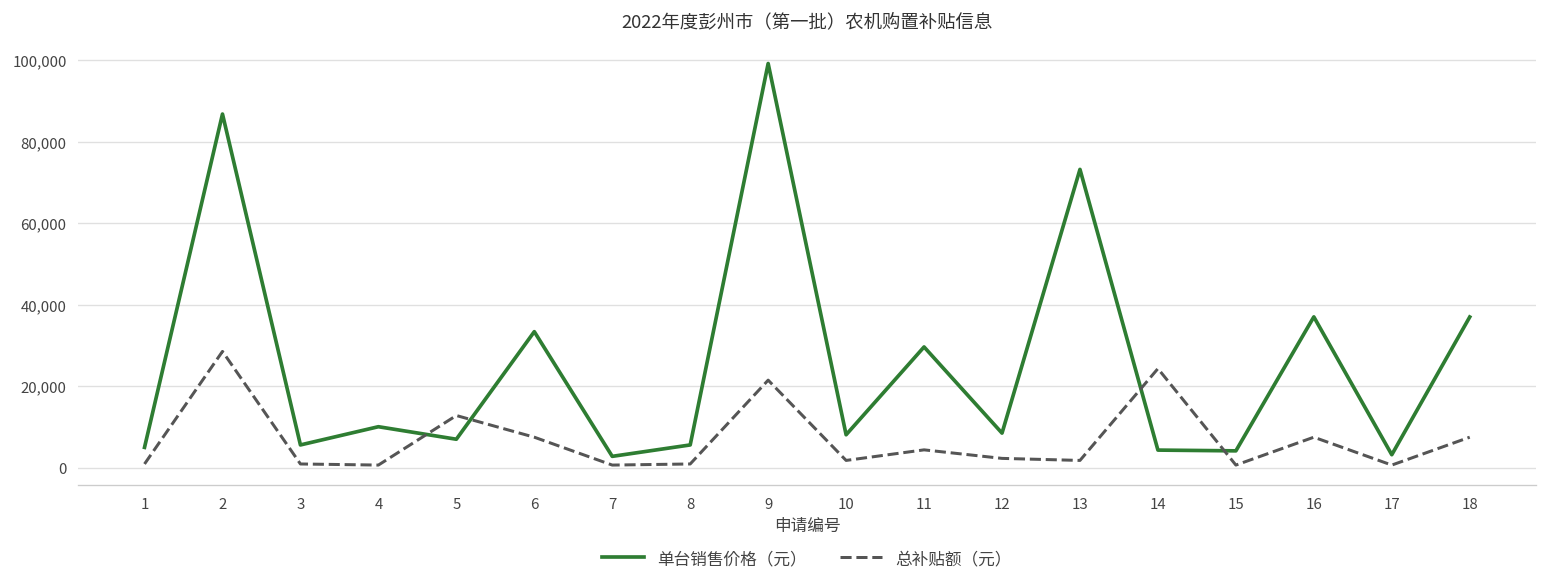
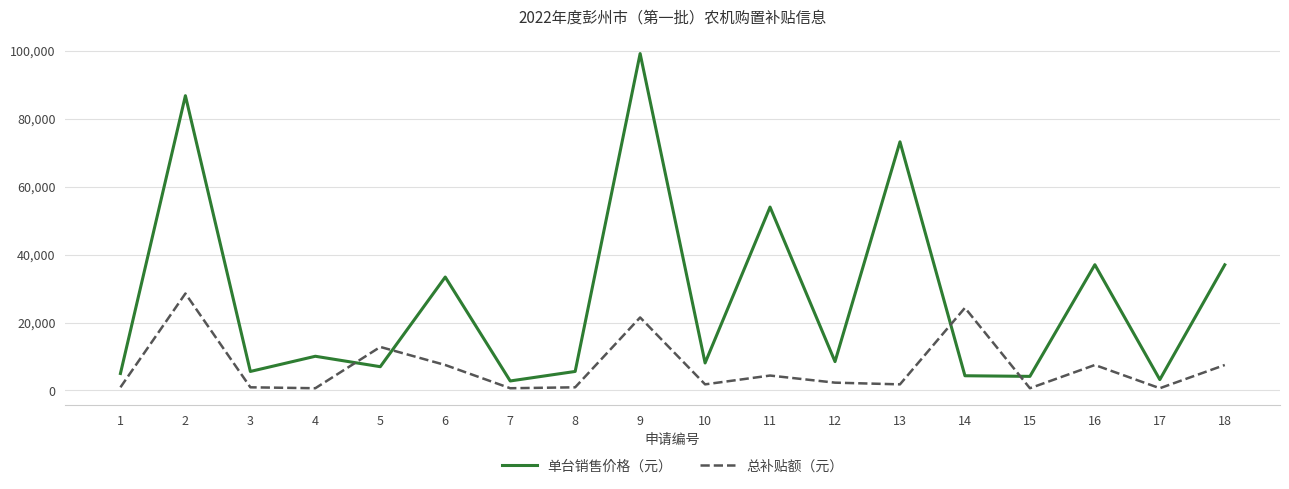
  {
    "单台销售价格（元）": {
      "1": "5,000",
      "2": "87,000",
      "3": "6,000",
      "4": "10,000",
      "5": "7,000",
      "6": "33,000",
      "7": "3,000",
      "8": "6,000",
      "9": "99,000",
      "10": "8,000",
-     "11": "30,000",
+     "11": "54,000",
      "12": "9,000",
      "13": "73,000",
      "14": "4,000",
      "15": "4,000",
      "16": "37,000",
      "17": "3,000",
      "18": "37,000"
    },
    "总补贴额（元）": {
      "1": "1,000",
      "2": "29,000",
      "3": "1,000",
      "4": "1,000",
      "5": "13,000",
      "6": "8,000",
      "7": "1,000",
      "8": "1,000",
      "9": "22,000",
      "10": "2,000",
      "11": "4,000",
      "12": "2,000",
      "13": "2,000",
      "14": "24,000",
      "15": "1,000",
      "16": "8,000",
      "17": "1,000",
      "18": "8,000"
    }
  }
